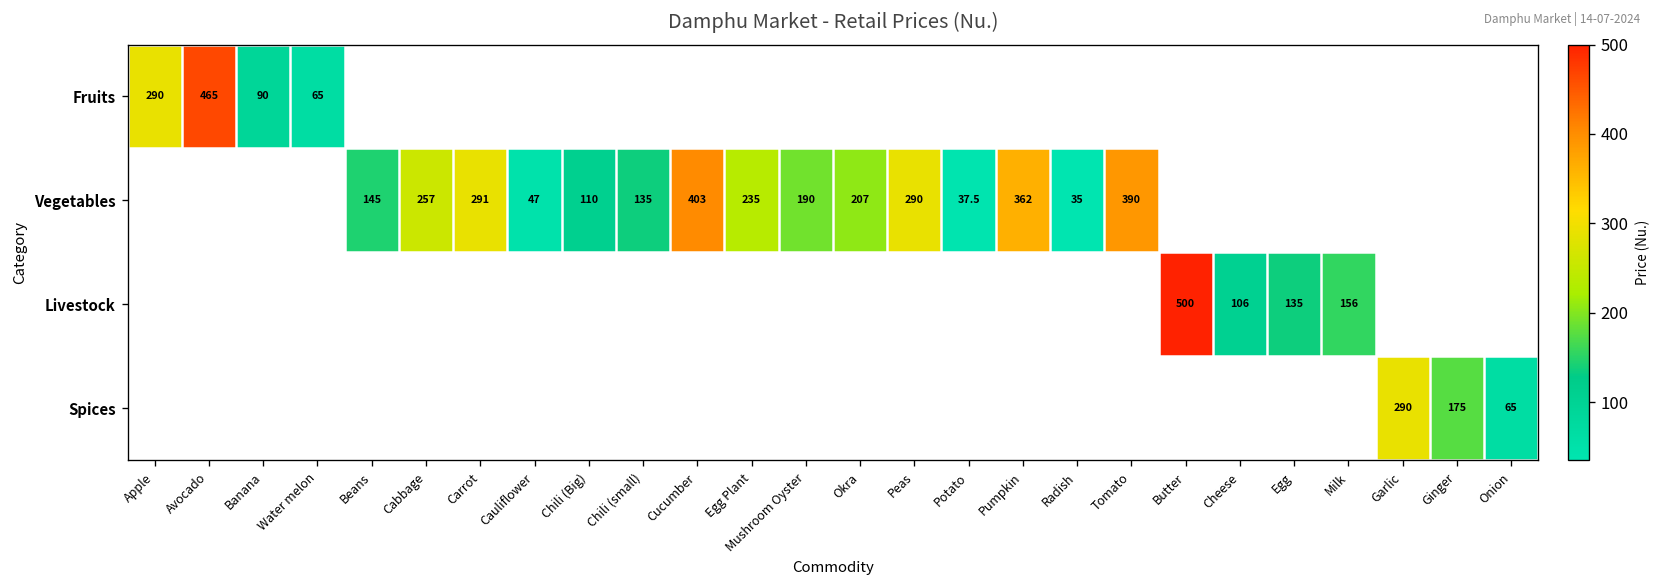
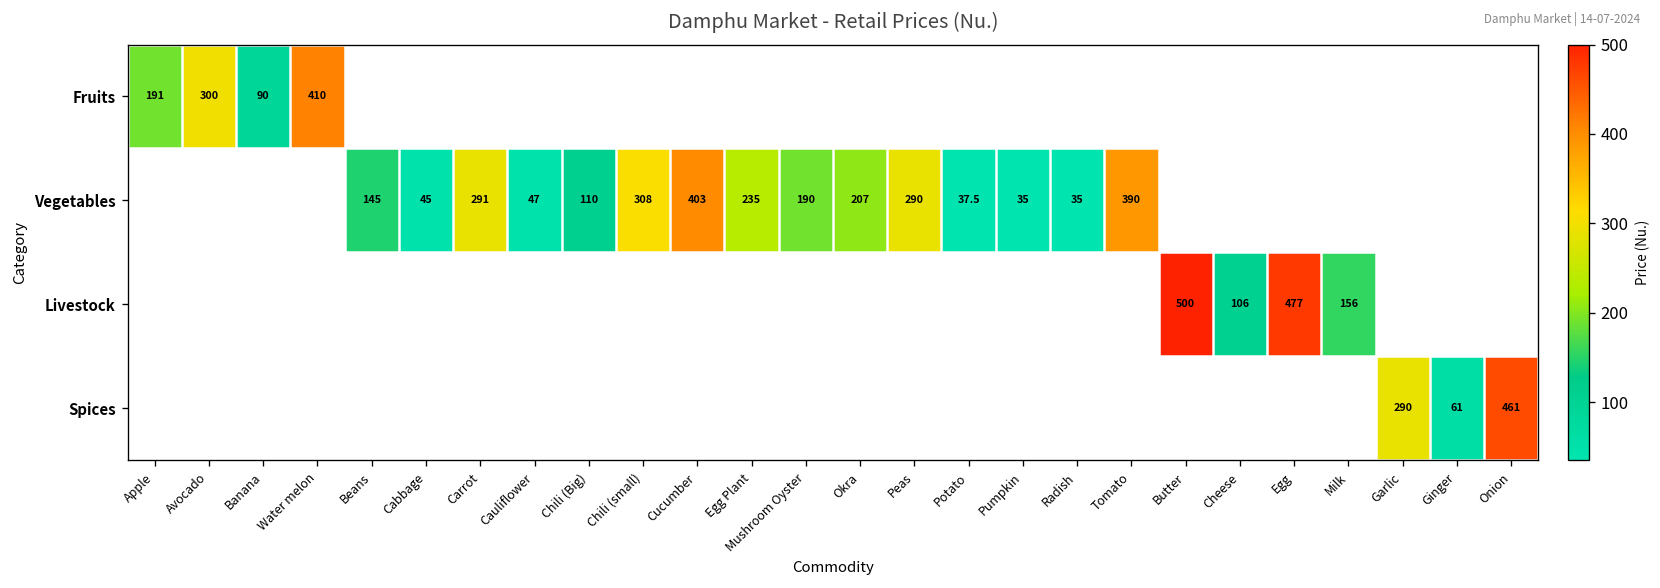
  {
    "Fruits": {
-     "Apple": 290,
-     "Avocado": 465,
+     "Apple": 191,
+     "Avocado": 300,
      "Banana": 90,
-     "Water melon": 65
+     "Water melon": 410
    },
    "Vegetables": {
      "Beans": 145,
-     "Cabbage": 257,
+     "Cabbage": 45,
      "Carrot": 291,
      "Cauliflower": 47,
      "Chili (Big)": 110,
-     "Chili (small)": 135,
+     "Chili (small)": 308,
      "Cucumber": 403,
      "Egg Plant": 235,
      "Mushroom Oyster": 190,
      "Okra": 207,
      "Peas": 290,
      "Potato": 37.5,
-     "Pumpkin": 362,
+     "Pumpkin": 35,
      "Radish": 35,
      "Tomato": 390
    },
    "Livestock": {
      "Butter": 500,
      "Cheese": 106,
-     "Egg": 135,
+     "Egg": 477,
      "Milk": 156
    },
    "Spices": {
      "Garlic": 290,
-     "Ginger": 175,
-     "Onion": 65
+     "Ginger": 61,
+     "Onion": 461
    }
  }
